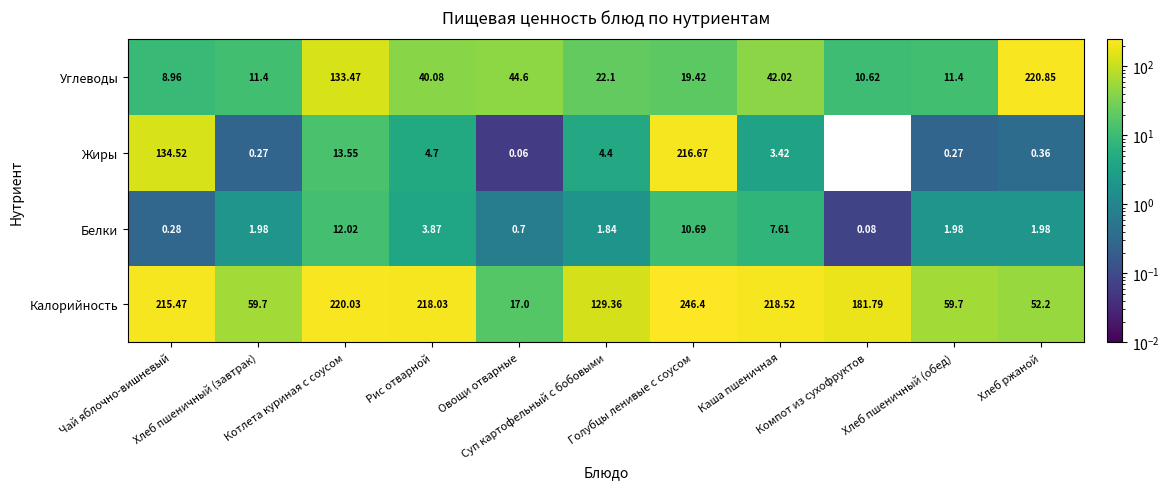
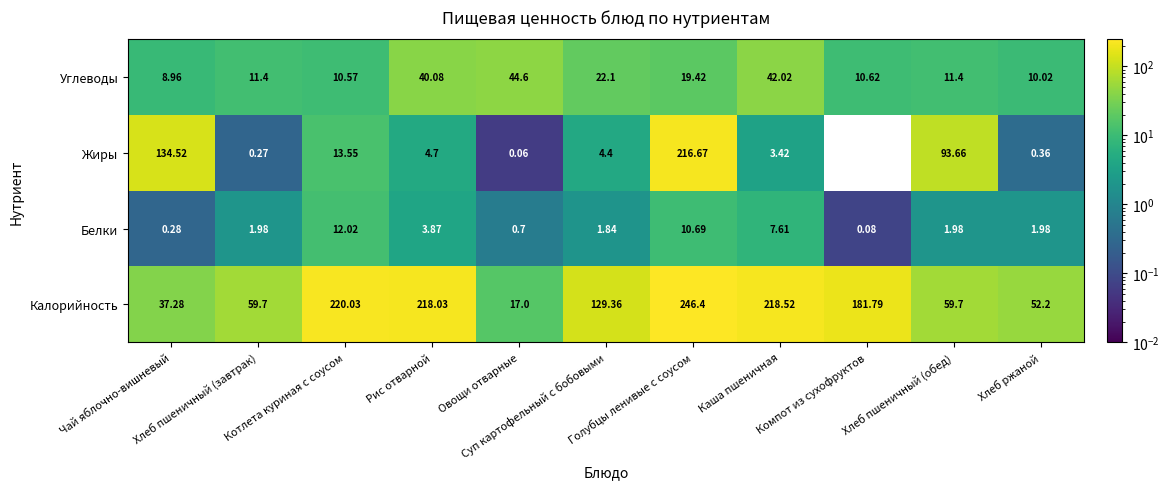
  {
    "Углеводы": {
      "Чай яблочно-вишневый": 8.96,
      "Хлеб пшеничный (завтрак)": 11.4,
-     "Котлета куриная с соусом": 133.47,
+     "Котлета куриная с соусом": 10.57,
      "Рис отварной": 40.08,
      "Овощи отварные": 44.6,
      "Суп картофельный с бобовыми": 22.1,
      "Голубцы ленивые с соусом": 19.42,
      "Каша пшеничная": 42.02,
      "Компот из сухофруктов": 10.62,
      "Хлеб пшеничный (обед)": 11.4,
-     "Хлеб ржаной": 220.85
+     "Хлеб ржаной": 10.02
    },
    "Жиры": {
      "Чай яблочно-вишневый": 134.52,
      "Хлеб пшеничный (завтрак)": 0.27,
      "Котлета куриная с соусом": 13.55,
      "Рис отварной": 4.7,
      "Овощи отварные": 0.06,
      "Суп картофельный с бобовыми": 4.4,
      "Голубцы ленивые с соусом": 216.67,
      "Каша пшеничная": 3.42,
-     "Хлеб пшеничный (обед)": 0.27,
+     "Хлеб пшеничный (обед)": 93.66,
      "Хлеб ржаной": 0.36
    },
    "Белки": {
      "Чай яблочно-вишневый": 0.28,
      "Хлеб пшеничный (завтрак)": 1.98,
      "Котлета куриная с соусом": 12.02,
      "Рис отварной": 3.87,
      "Овощи отварные": 0.7,
      "Суп картофельный с бобовыми": 1.84,
      "Голубцы ленивые с соусом": 10.69,
      "Каша пшеничная": 7.61,
      "Компот из сухофруктов": 0.08,
      "Хлеб пшеничный (обед)": 1.98,
      "Хлеб ржаной": 1.98
    },
    "Калорийность": {
-     "Чай яблочно-вишневый": 215.47,
+     "Чай яблочно-вишневый": 37.28,
      "Хлеб пшеничный (завтрак)": 59.7,
      "Котлета куриная с соусом": 220.03,
      "Рис отварной": 218.03,
      "Овощи отварные": 17.0,
      "Суп картофельный с бобовыми": 129.36,
      "Голубцы ленивые с соусом": 246.4,
      "Каша пшеничная": 218.52,
      "Компот из сухофруктов": 181.79,
      "Хлеб пшеничный (обед)": 59.7,
      "Хлеб ржаной": 52.2
    }
  }
